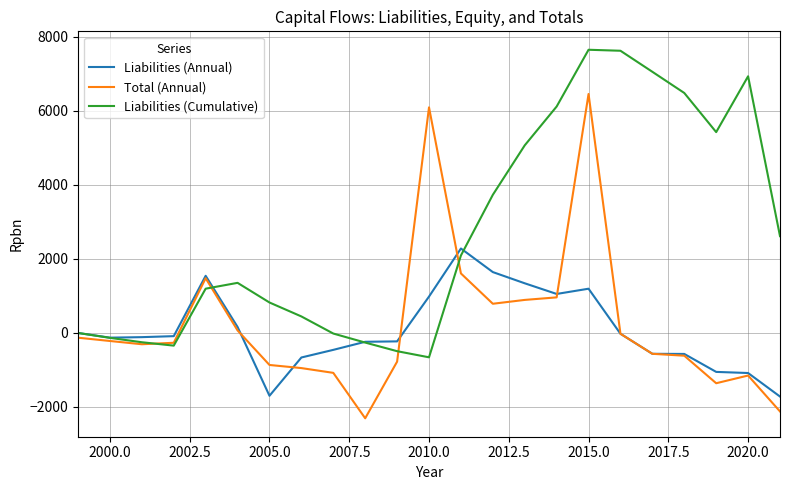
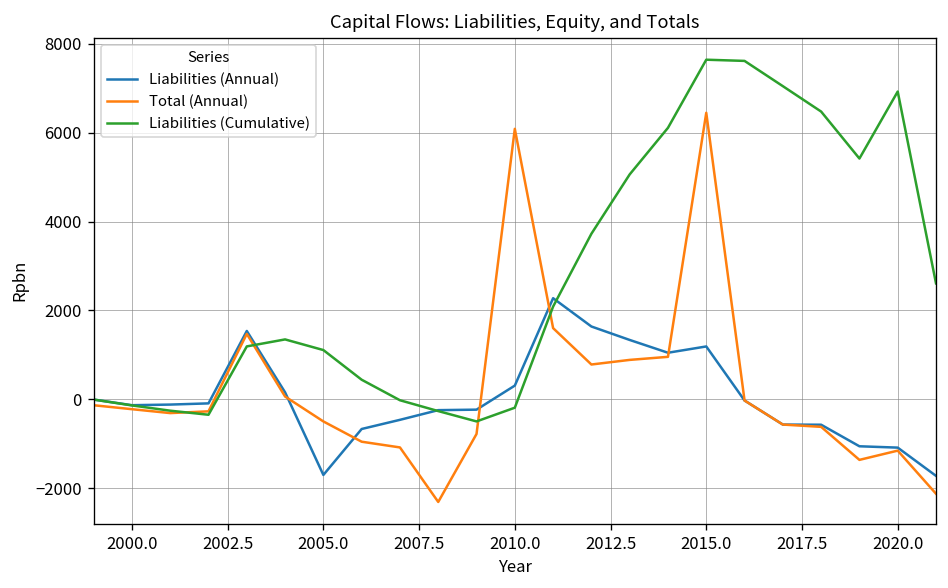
  {
    "Liabilities (Annual)": {
      "2005.0": -1700,
-     "2010.0": 1000,
+     "2010.0": 300,
      "2015.0": 1200
    },
    "Total (Annual)": {
      "2000.0": -200,
-     "2005.0": -900,
+     "2005.0": -500,
      "2010.0": 6100,
      "2015.0": 6400
    },
    "Liabilities (Cumulative)": {
-     "2005.0": 800,
-     "2010.0": -700,
+     "2005.0": 1100,
+     "2010.0": -200,
      "2015.0": 7600,
      "2020.0": 6900
    }
  }
